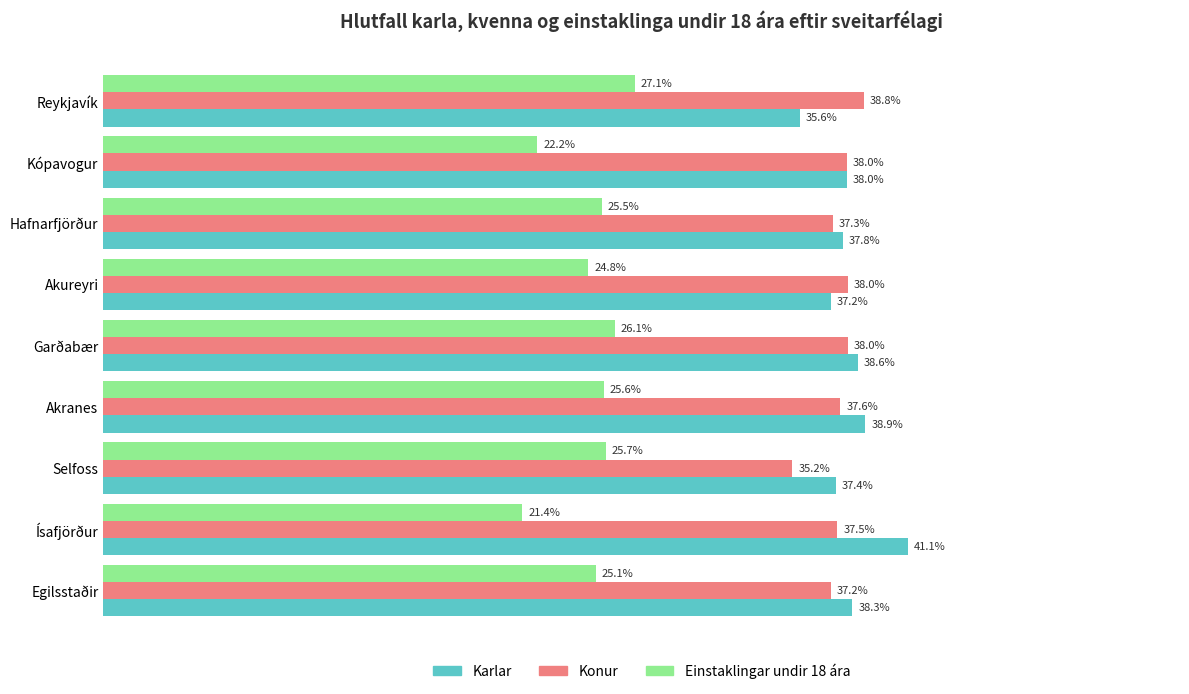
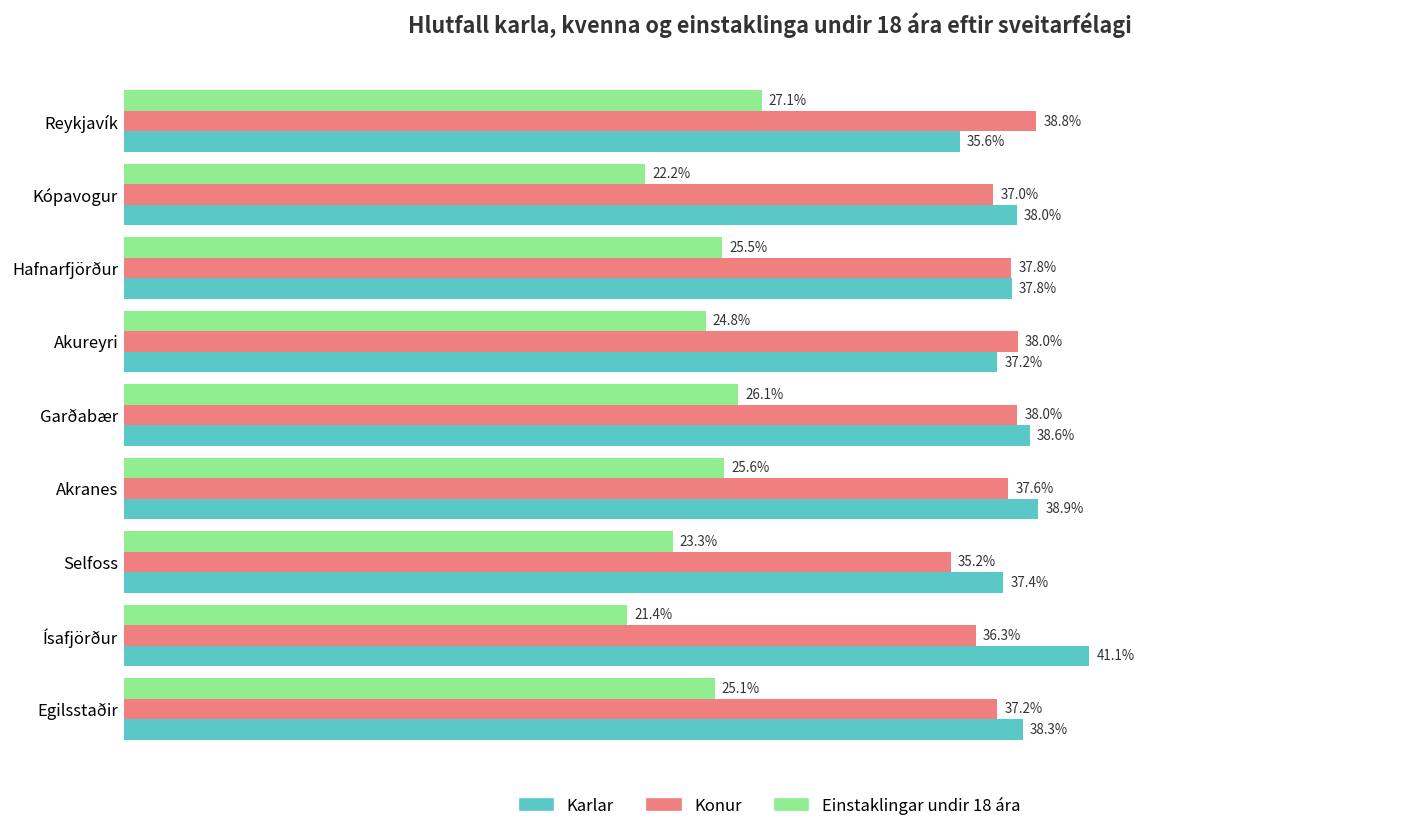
  {
    "Karlar": {
      "Reykjavík": "35.6%",
      "Kópavogur": "38.0%",
      "Hafnarfjörður": "37.8%",
      "Akureyri": "37.2%",
      "Garðabær": "38.6%",
      "Akranes": "38.9%",
      "Selfoss": "37.4%",
      "Ísafjörður": "41.1%",
      "Egilsstaðir": "38.3%"
    },
    "Konur": {
      "Reykjavík": "38.8%",
-     "Kópavogur": "38.0%",
-     "Hafnarfjörður": "37.3%",
+     "Kópavogur": "37.0%",
+     "Hafnarfjörður": "37.8%",
      "Akureyri": "38.0%",
      "Garðabær": "38.0%",
      "Akranes": "37.6%",
      "Selfoss": "35.2%",
-     "Ísafjörður": "37.5%",
+     "Ísafjörður": "36.3%",
      "Egilsstaðir": "37.2%"
    },
    "Einstaklingar undir 18 ára": {
      "Reykjavík": "27.1%",
      "Kópavogur": "22.2%",
      "Hafnarfjörður": "25.5%",
      "Akureyri": "24.8%",
      "Garðabær": "26.1%",
      "Akranes": "25.6%",
-     "Selfoss": "25.7%",
+     "Selfoss": "23.3%",
      "Ísafjörður": "21.4%",
      "Egilsstaðir": "25.1%"
    }
  }
